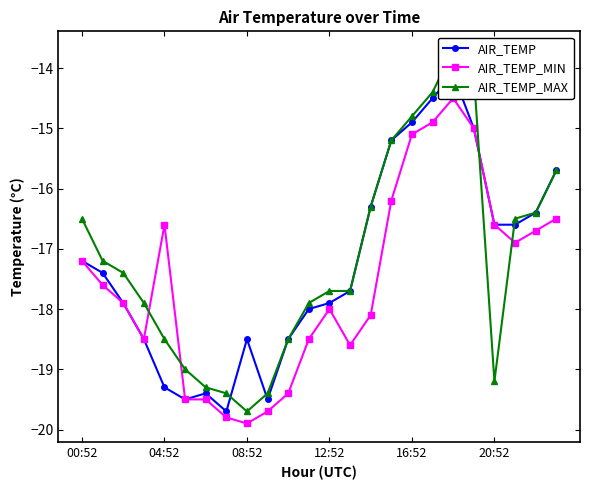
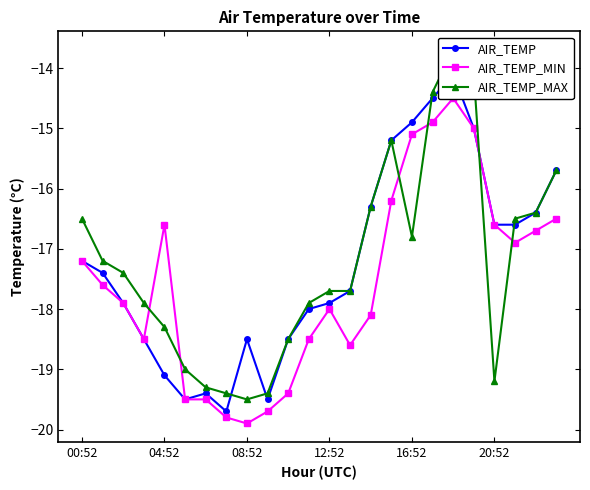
  {
    "AIR_TEMP": {
-     "04:52": -19.3,
+     "04:52": -19.1,
      "08:52": -18.5,
      "12:52": -17.9,
      "16:52": -14.9
    },
    "AIR_TEMP_MIN": {
      "04:52": -16.6,
      "08:52": -19.9,
      "12:52": -18.0,
      "16:52": -15.1
    },
    "AIR_TEMP_MAX": {
      "00:52": -16.5,
-     "04:52": -18.5,
-     "08:52": -19.7,
+     "04:52": -18.3,
+     "08:52": -19.5,
      "12:52": -17.7,
-     "16:52": -14.8,
+     "16:52": -16.8,
      "20:52": -19.2
    }
  }
